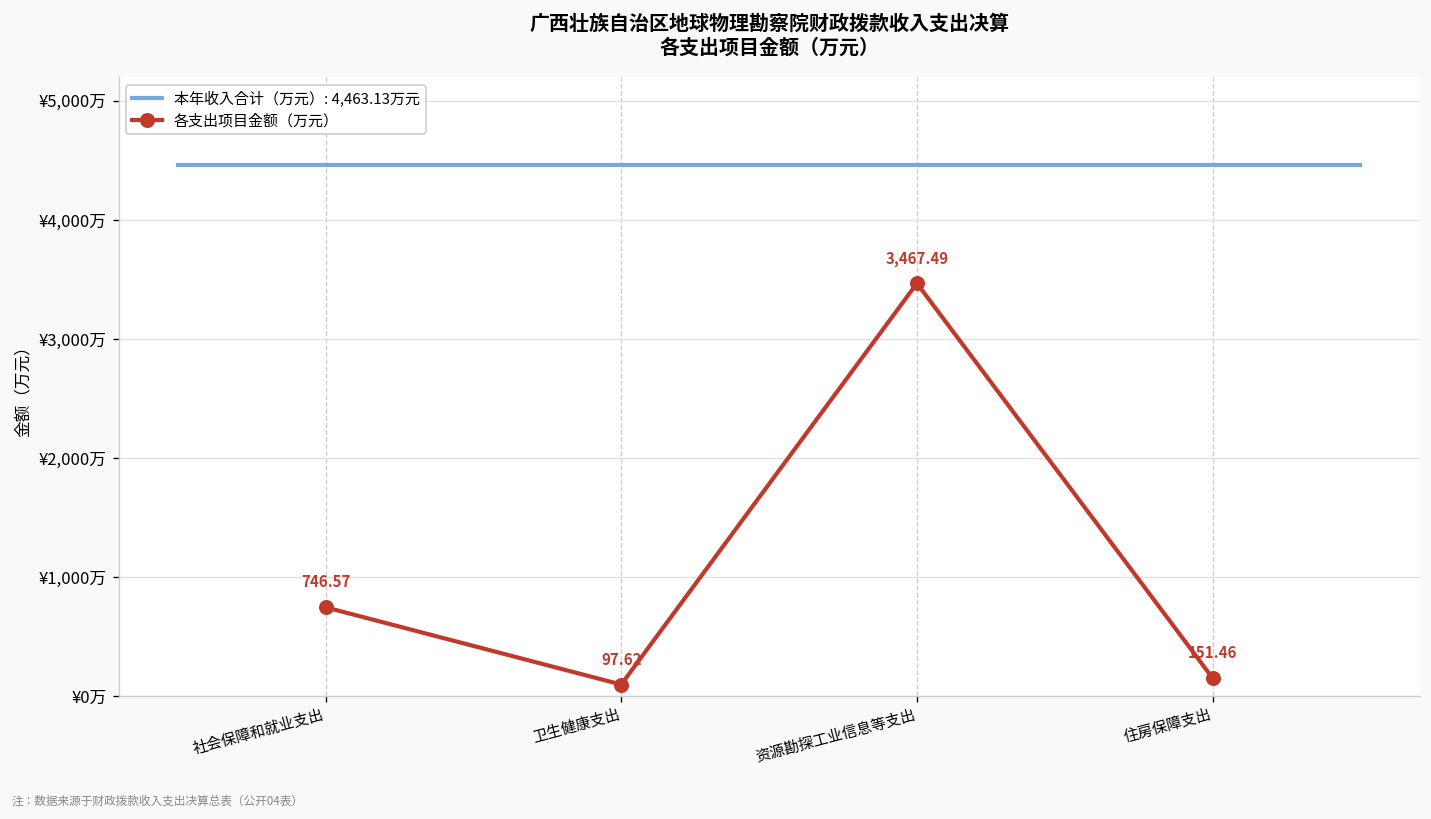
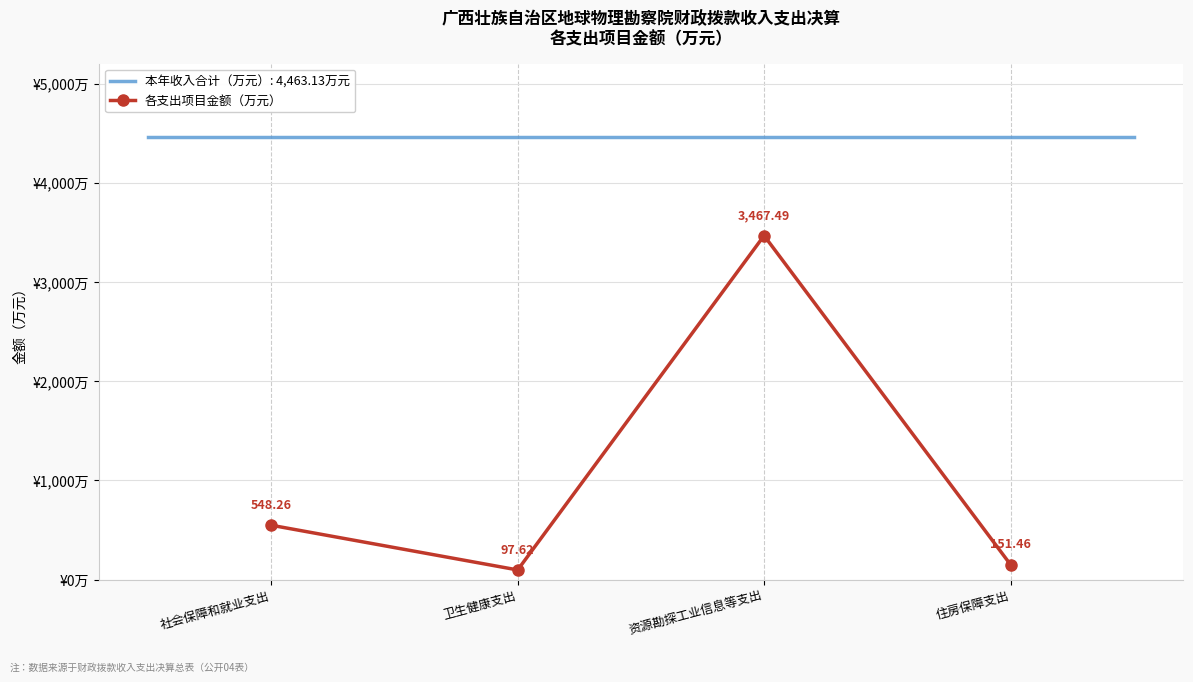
  {
    "本年收入合计（万元）: 4,463.13万元": {
      "社会保障和就业支出": "¥4,500万",
      "卫生健康支出": "¥4,500万",
      "资源勘探工业信息等支出": "¥4,500万",
      "住房保障支出": "¥4,500万"
    },
    "各支出项目金额（万元）": {
-     "社会保障和就业支出": "746.57",
+     "社会保障和就业支出": "548.26",
      "卫生健康支出": "97.62",
      "资源勘探工业信息等支出": "3,467.49",
      "住房保障支出": "151.46"
    }
  }
